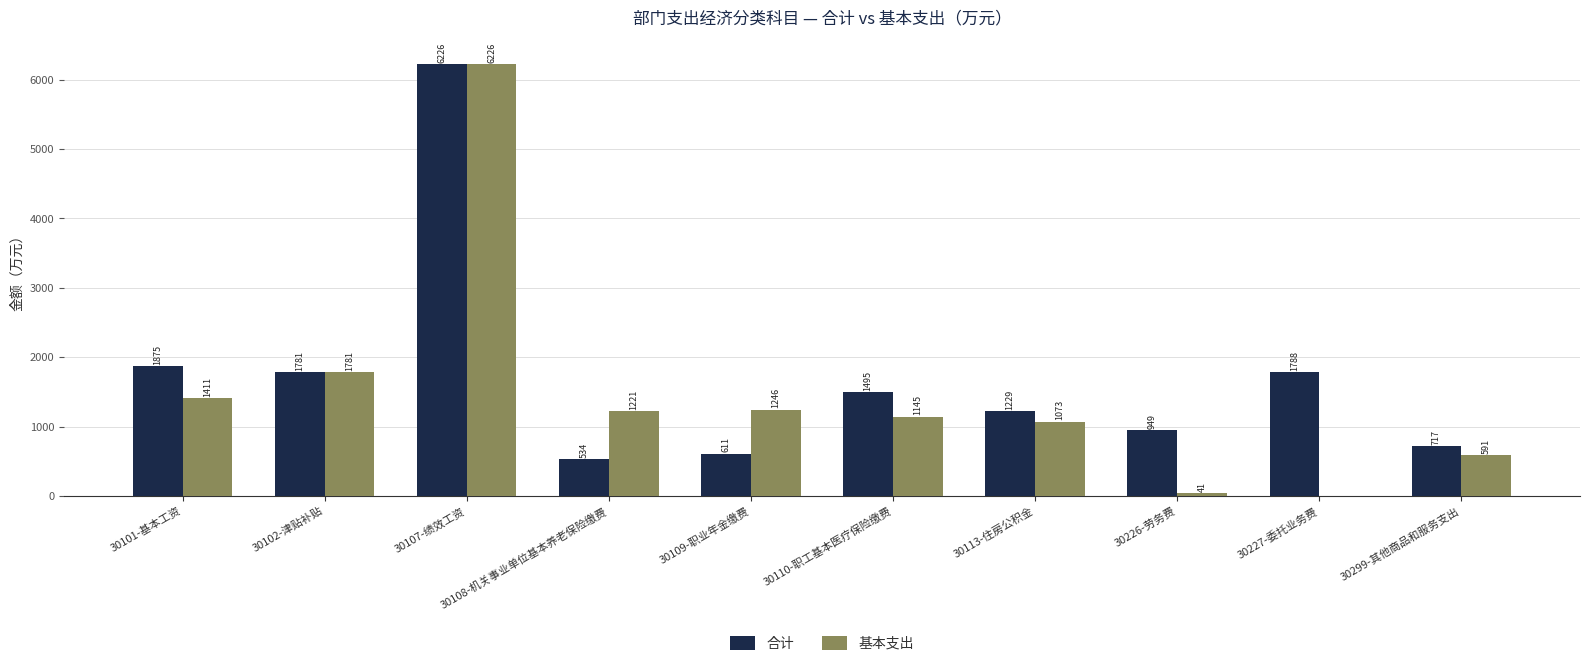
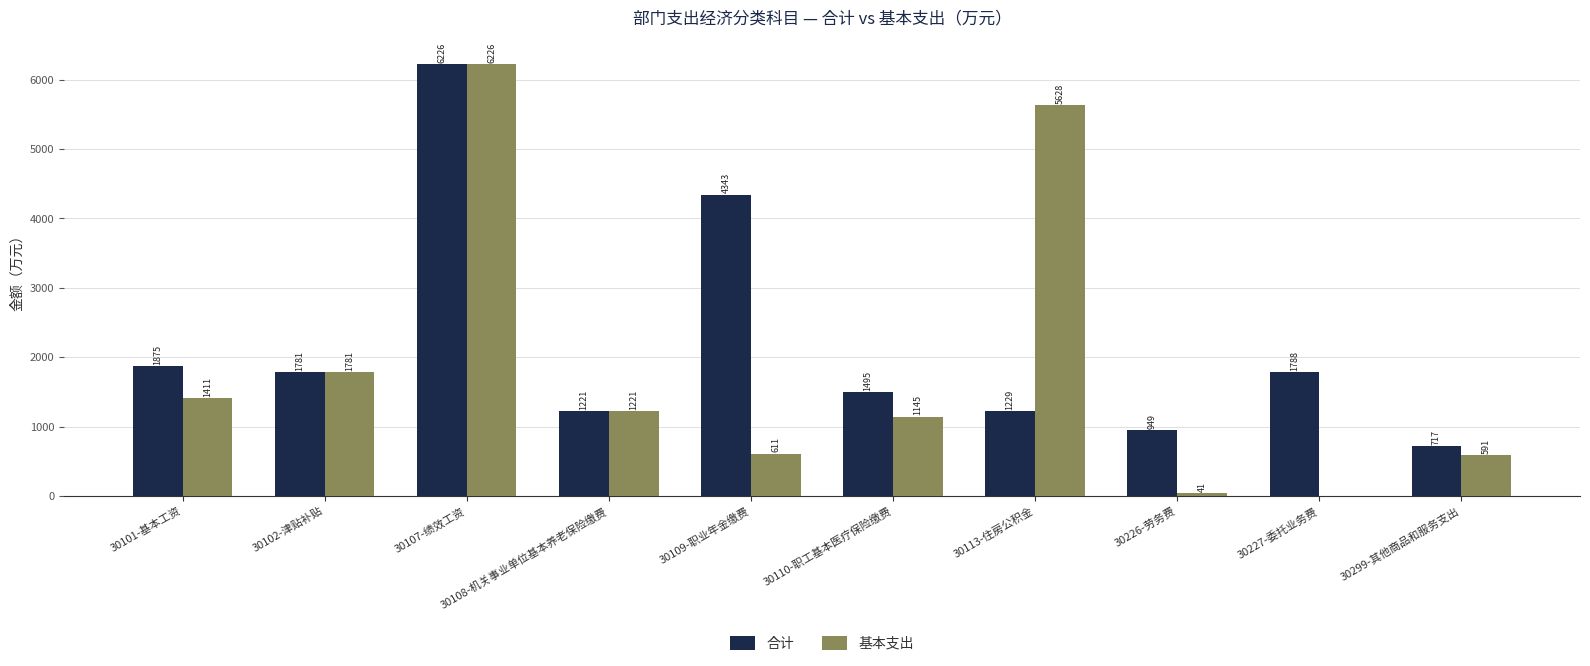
  {
    "合计": {
      "30101-基本工资": 1875,
      "30102-津贴补贴": 1781,
      "30107-绩效工资": 6226,
-     "30108-机关事业单位基本养老保险缴费": 534,
-     "30109-职业年金缴费": 611,
+     "30108-机关事业单位基本养老保险缴费": 1221,
+     "30109-职业年金缴费": 4343,
      "30110-职工基本医疗保险缴费": 1495,
      "30113-住房公积金": 1229,
      "30226-劳务费": 949,
      "30227-委托业务费": 1788,
      "30299-其他商品和服务支出": 717
    },
    "基本支出": {
      "30101-基本工资": 1411,
      "30102-津贴补贴": 1781,
      "30107-绩效工资": 6226,
      "30108-机关事业单位基本养老保险缴费": 1221,
-     "30109-职业年金缴费": 1246,
+     "30109-职业年金缴费": 611,
      "30110-职工基本医疗保险缴费": 1145,
-     "30113-住房公积金": 1073,
+     "30113-住房公积金": 5628,
      "30226-劳务费": 41,
      "30299-其他商品和服务支出": 591
    }
  }
